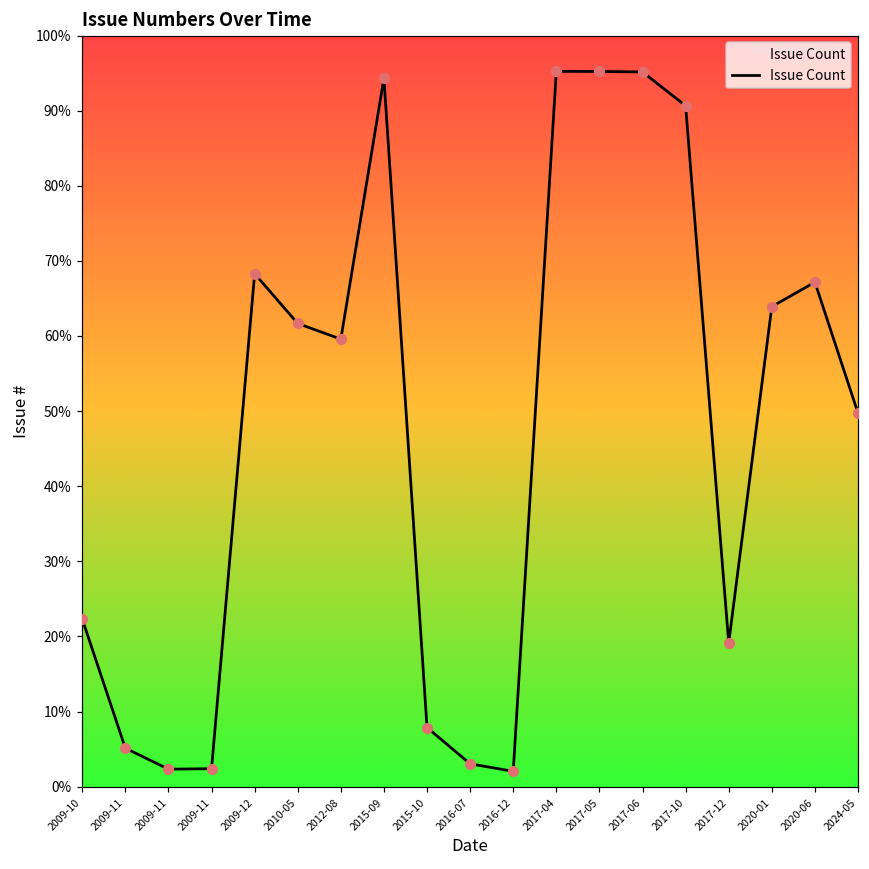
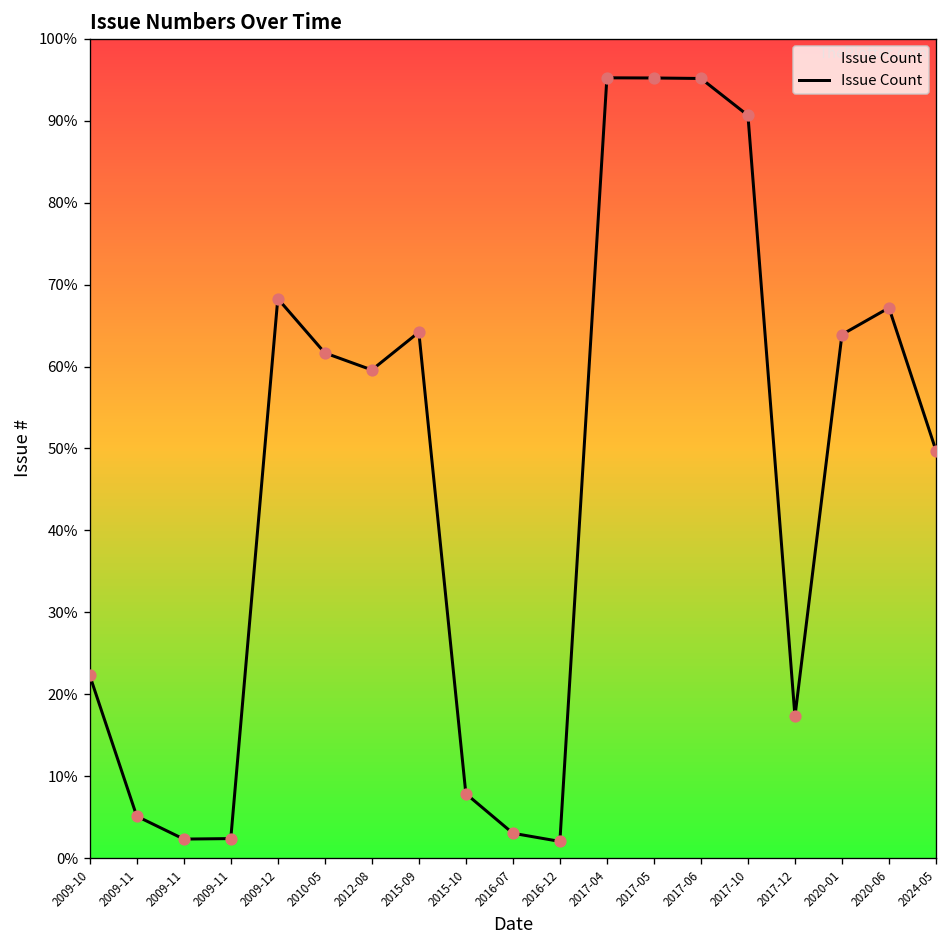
  {
    "2009-10": "22%",
    "2009-12": "68%",
    "2010-05": "62%",
    "2012-08": "60%",
-   "2015-09": "94%",
+   "2015-09": "64%",
    "2015-10": "8%",
    "2016-07": "3%",
    "2016-12": "2%",
    "2017-04": "95%",
    "2017-05": "95%",
    "2017-06": "95%",
    "2017-10": "91%",
-   "2017-12": "19%",
+   "2017-12": "17%",
    "2020-01": "64%",
    "2020-06": "67%",
    "2024-05": "50%"
  }
